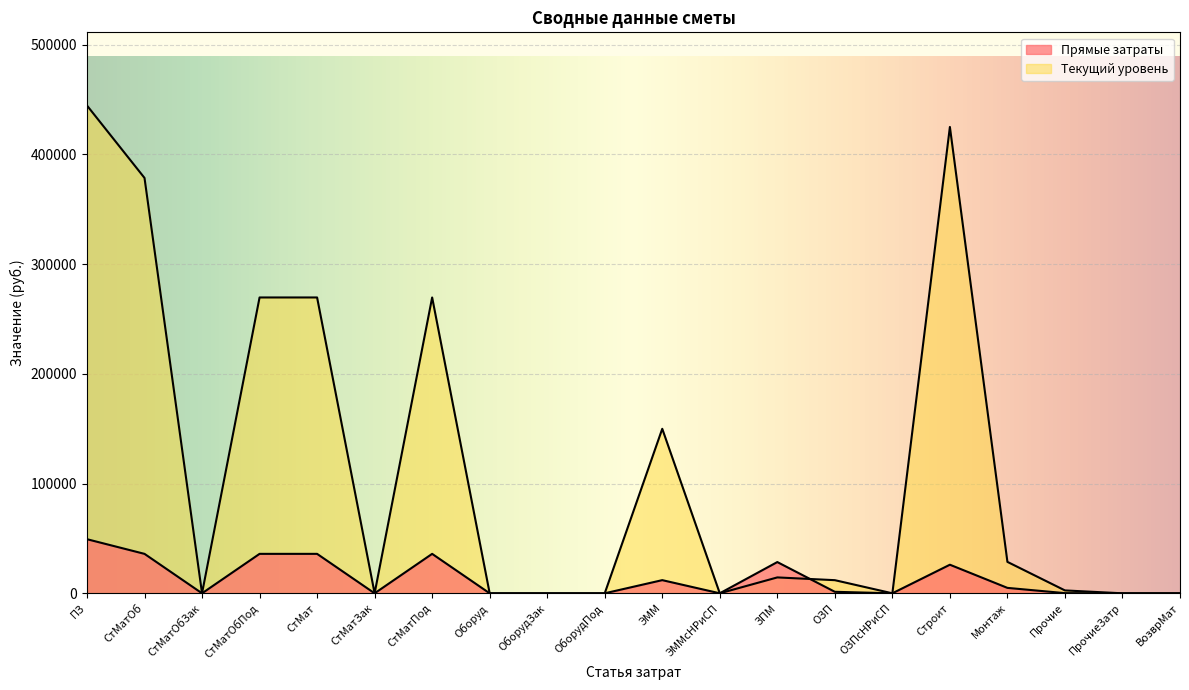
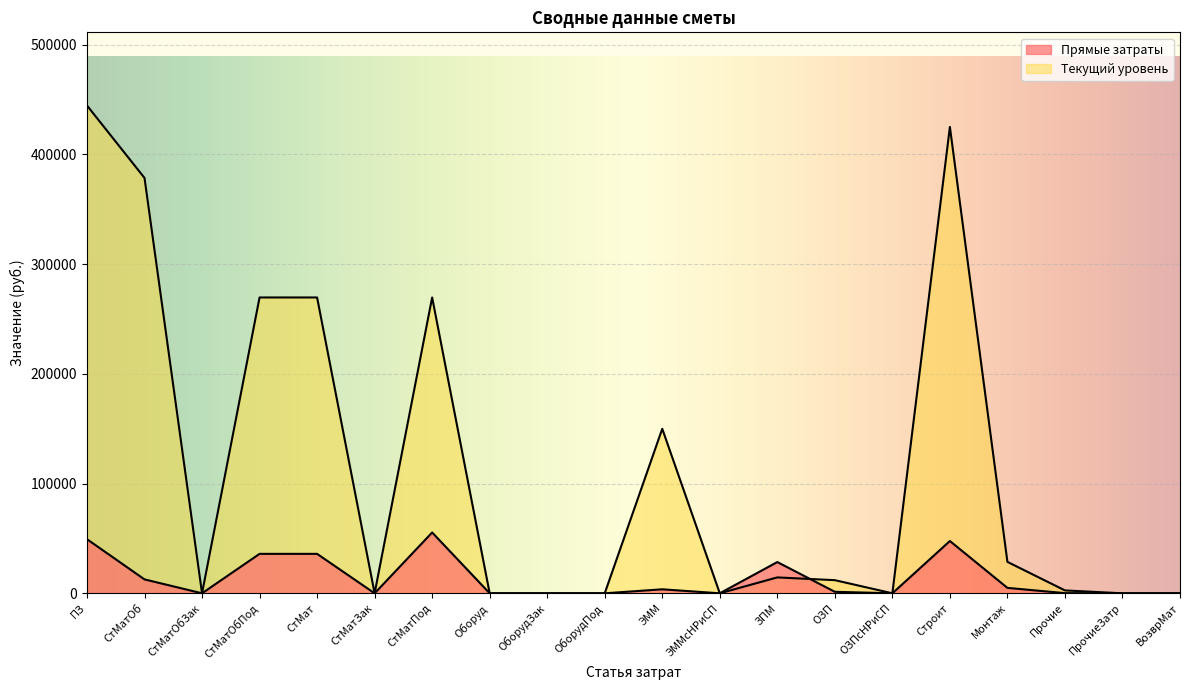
  {
    "Прямые затраты": {
      "ПЗ": 49000,
-     "СтМатОб": 36000,
+     "СтМатОб": 13000,
      "СтМатОбПод": 36000,
      "СтМат": 36000,
-     "СтМатПод": 36000,
-     "ЭММ": 12000,
+     "СтМатПод": 55000,
+     "ЭММ": 4000,
      "ЗПМ": 28000,
      "ОЗП": 1000,
-     "Строит": 26000,
+     "Строит": 48000,
      "Монтаж": 5000,
      "Прочие": 0
    },
    "Текущий уровень": {
      "ПЗ": 445000,
      "СтМатОб": 379000,
      "СтМатОбПод": 270000,
      "СтМат": 270000,
      "СтМатПод": 270000,
      "ЭММ": 150000,
      "ЗПМ": 14000,
      "ОЗП": 12000,
      "Строит": 425000,
      "Монтаж": 29000,
      "Прочие": 3000
    }
  }
